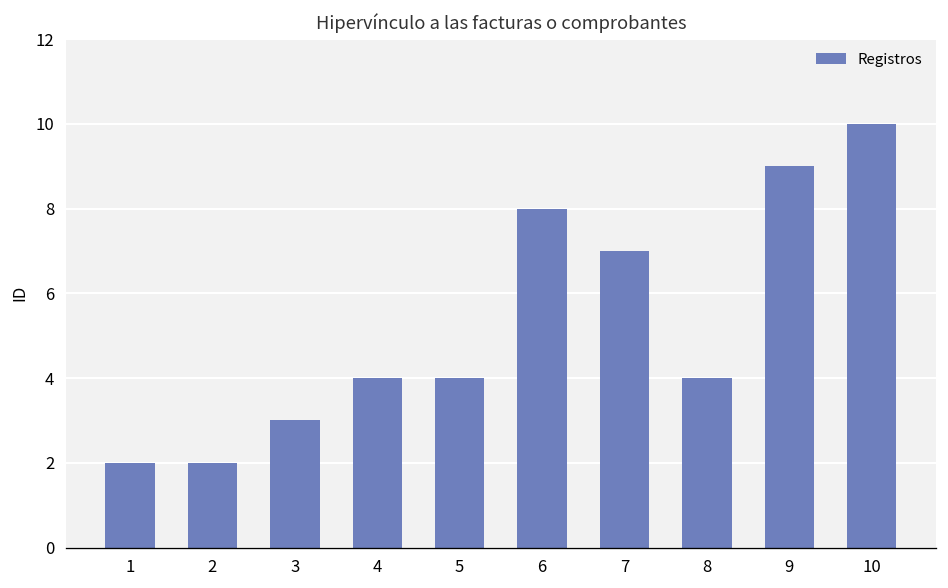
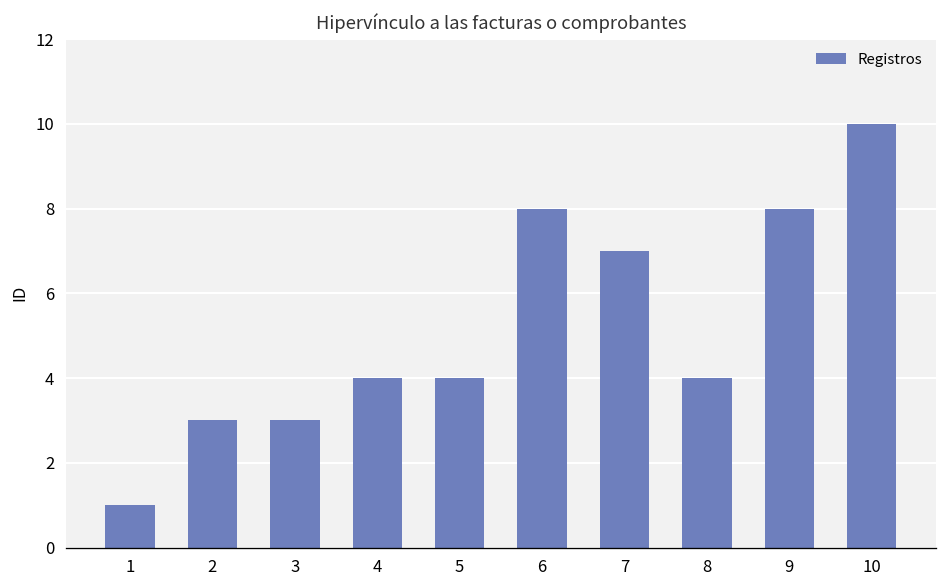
  {
-   "1": 2,
-   "2": 2,
+   "1": 1,
+   "2": 3,
    "3": 3,
    "4": 4,
    "5": 4,
    "6": 8,
    "7": 7,
    "8": 4,
-   "9": 9,
+   "9": 8,
    "10": 10
  }
